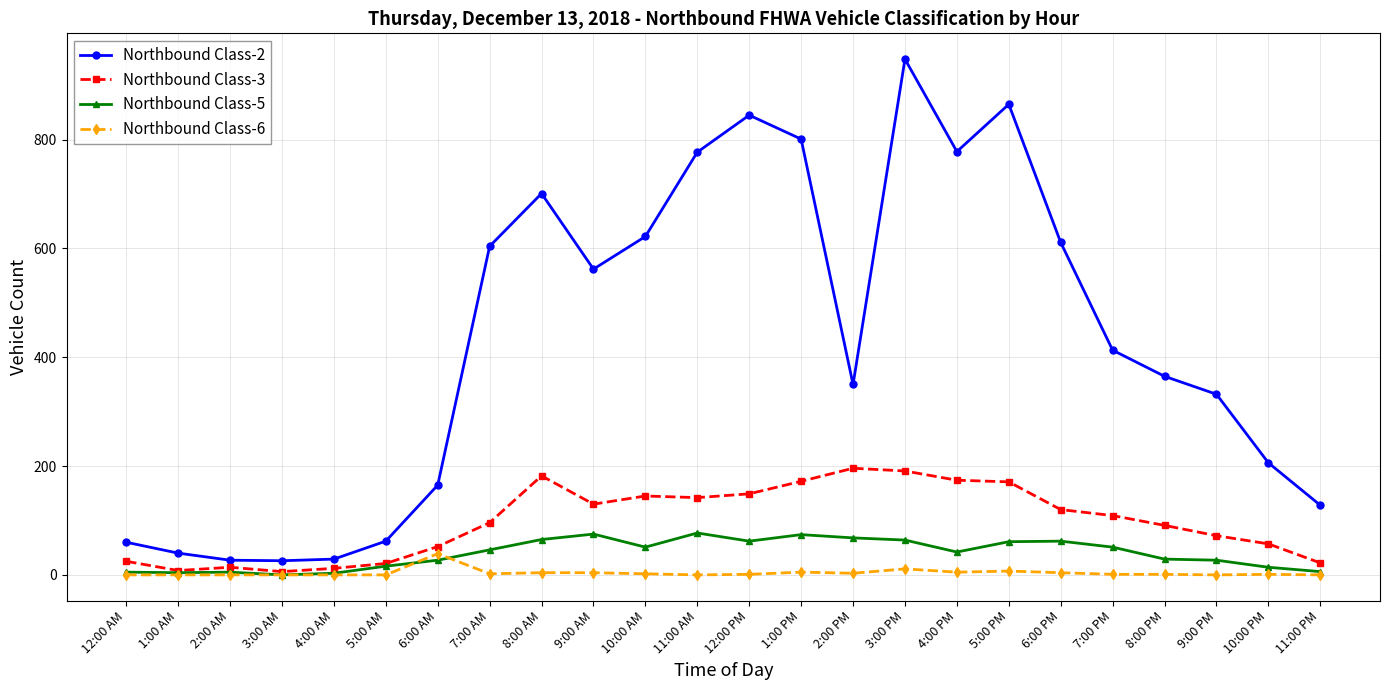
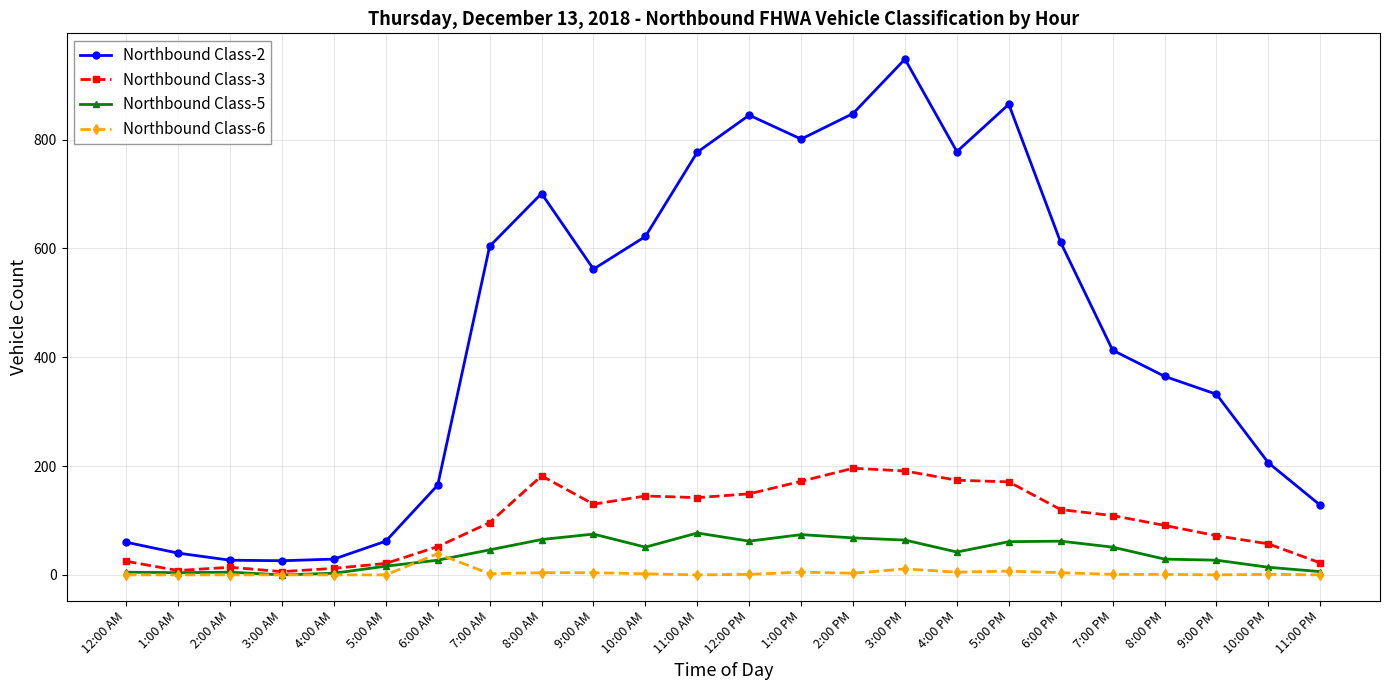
  {
    "Northbound Class-2": {
      "12:00 AM": 60,
      "1:00 AM": 40,
      "2:00 AM": 30,
      "3:00 AM": 30,
      "4:00 AM": 30,
      "5:00 AM": 60,
      "6:00 AM": 170,
      "7:00 AM": 600,
      "8:00 AM": 700,
      "9:00 AM": 560,
      "10:00 AM": 620,
      "11:00 AM": 780,
      "12:00 PM": 850,
      "1:00 PM": 800,
-     "2:00 PM": 350,
+     "2:00 PM": 850,
      "3:00 PM": 950,
      "4:00 PM": 780,
      "5:00 PM": 870,
      "6:00 PM": 610,
      "7:00 PM": 410,
      "8:00 PM": 370,
      "9:00 PM": 330,
      "10:00 PM": 210,
      "11:00 PM": 130
    },
    "Northbound Class-3": {
      "12:00 AM": 30,
      "2:00 AM": 10,
      "3:00 AM": 10,
      "4:00 AM": 10,
      "5:00 AM": 20,
      "6:00 AM": 50,
      "7:00 AM": 100,
      "8:00 AM": 180,
      "9:00 AM": 130,
      "10:00 AM": 150,
      "11:00 AM": 140,
      "12:00 PM": 150,
      "1:00 PM": 170,
      "2:00 PM": 200,
      "3:00 PM": 190,
      "4:00 PM": 170,
      "5:00 PM": 170,
      "6:00 PM": 120,
      "7:00 PM": 110,
      "8:00 PM": 90,
      "9:00 PM": 70,
      "10:00 PM": 60,
      "11:00 PM": 20
    },
    "Northbound Class-5": {
      "12:00 AM": 10,
      "2:00 AM": 10,
      "5:00 AM": 20,
      "6:00 AM": 30,
      "7:00 AM": 50,
      "8:00 AM": 70,
      "9:00 AM": 80,
      "10:00 AM": 50,
      "11:00 AM": 80,
      "12:00 PM": 60,
      "1:00 PM": 70,
      "2:00 PM": 70,
      "3:00 PM": 60,
      "4:00 PM": 40,
      "5:00 PM": 60,
      "6:00 PM": 60,
      "7:00 PM": 50,
      "8:00 PM": 30,
      "9:00 PM": 30,
      "10:00 PM": 10,
      "11:00 PM": 10
    },
    "Northbound Class-6": {
      "12:00 AM": 0,
      "2:00 AM": 0,
      "5:00 AM": 0,
      "6:00 AM": 40,
      "7:00 AM": 0,
      "8:00 AM": 0,
      "9:00 AM": 0,
      "10:00 AM": 0,
      "11:00 AM": 0,
      "12:00 PM": 0,
      "1:00 PM": 10,
      "2:00 PM": 0,
      "3:00 PM": 10,
      "4:00 PM": 10,
      "5:00 PM": 10,
      "6:00 PM": 0,
      "7:00 PM": 0,
      "8:00 PM": 0,
      "9:00 PM": 0,
      "10:00 PM": 0,
      "11:00 PM": 0
    }
  }
